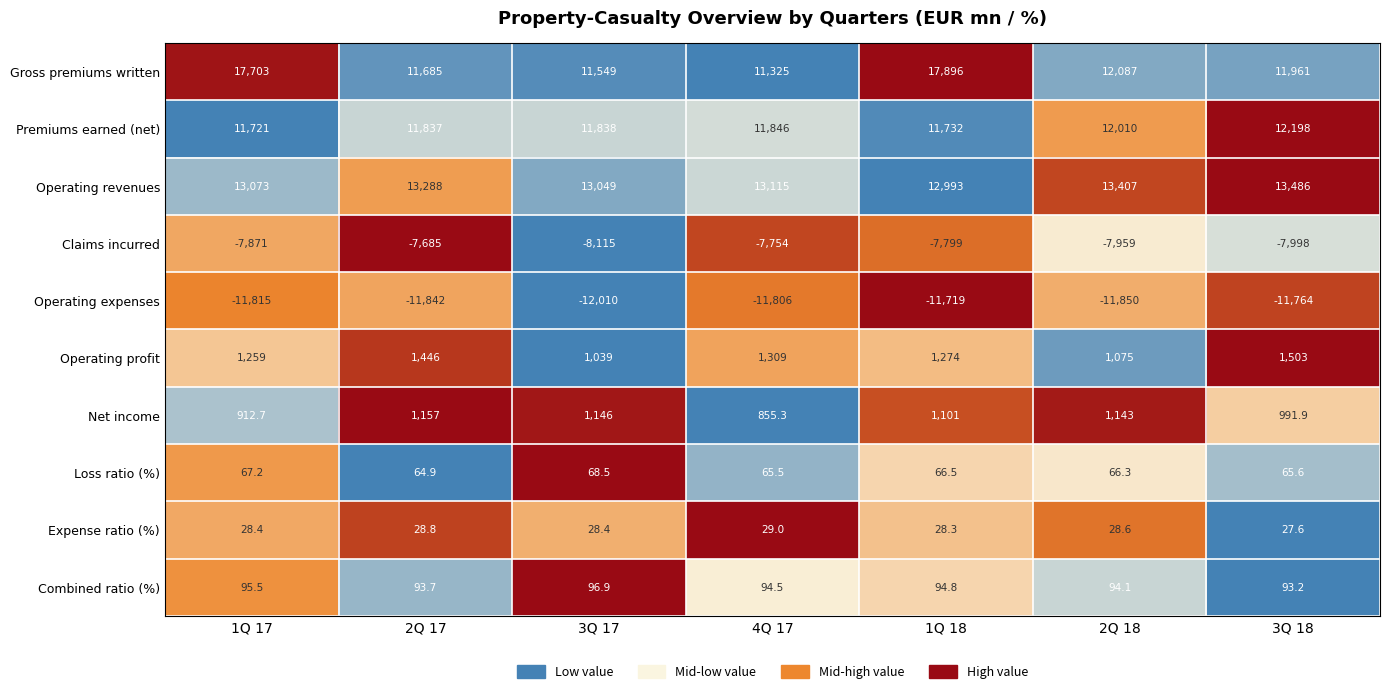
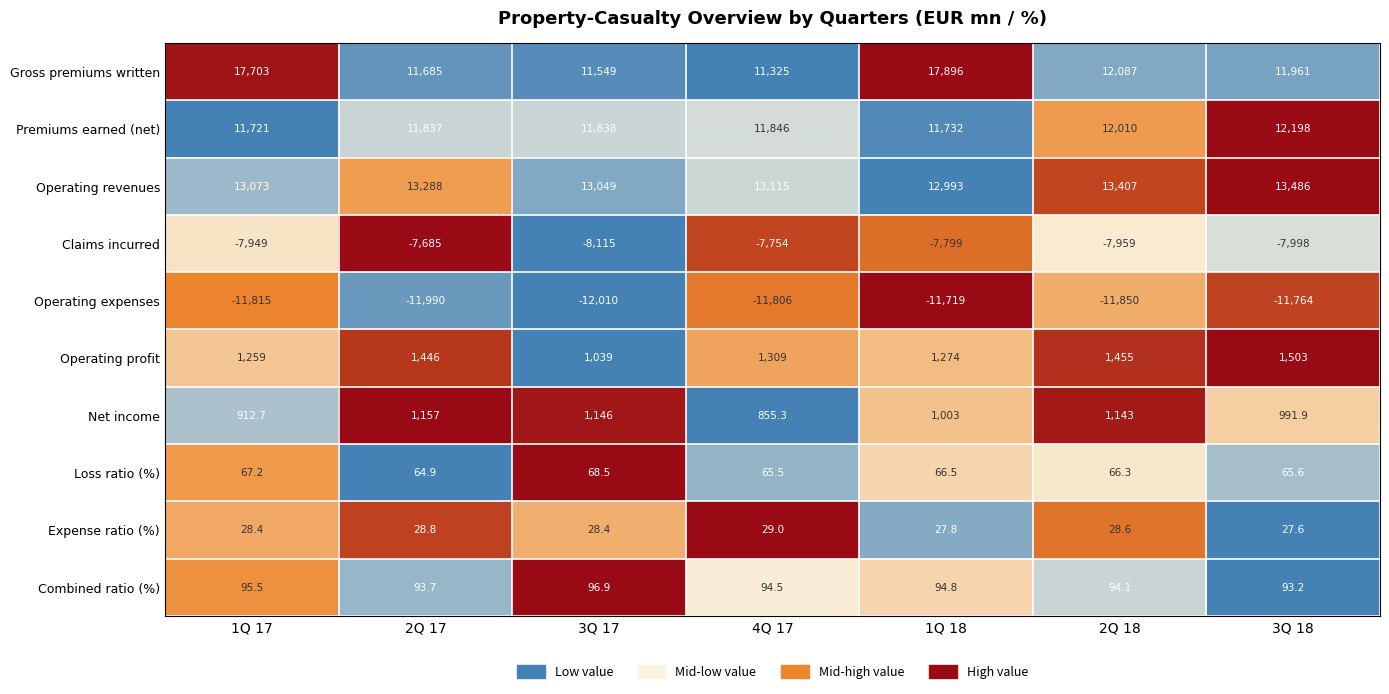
  {
    "Gross premiums written": {
      "1Q 17": "17,703",
      "2Q 17": "11,685",
      "3Q 17": "11,549",
      "4Q 17": "11,325",
      "1Q 18": "17,896",
      "2Q 18": "12,087",
      "3Q 18": "11,961"
    },
    "Premiums earned (net)": {
      "1Q 17": "11,721",
      "2Q 17": "11,837",
      "3Q 17": "11,838",
      "4Q 17": "11,846",
      "1Q 18": "11,732",
      "2Q 18": "12,010",
      "3Q 18": "12,198"
    },
    "Operating revenues": {
      "1Q 17": "13,073",
      "2Q 17": "13,288",
      "3Q 17": "13,049",
      "4Q 17": "13,115",
      "1Q 18": "12,993",
      "2Q 18": "13,407",
      "3Q 18": "13,486"
    },
    "Claims incurred": {
-     "1Q 17": "-7,871",
+     "1Q 17": "-7,949",
      "2Q 17": "-7,685",
      "3Q 17": "-8,115",
      "4Q 17": "-7,754",
      "1Q 18": "-7,799",
      "2Q 18": "-7,959",
      "3Q 18": "-7,998"
    },
    "Operating expenses": {
      "1Q 17": "-11,815",
-     "2Q 17": "-11,842",
+     "2Q 17": "-11,990",
      "3Q 17": "-12,010",
      "4Q 17": "-11,806",
      "1Q 18": "-11,719",
      "2Q 18": "-11,850",
      "3Q 18": "-11,764"
    },
    "Operating profit": {
      "1Q 17": "1,259",
      "2Q 17": "1,446",
      "3Q 17": "1,039",
      "4Q 17": "1,309",
      "1Q 18": "1,274",
-     "2Q 18": "1,075",
+     "2Q 18": "1,455",
      "3Q 18": "1,503"
    },
    "Net income": {
      "1Q 17": "912.7",
      "2Q 17": "1,157",
      "3Q 17": "1,146",
      "4Q 17": "855.3",
-     "1Q 18": "1,101",
+     "1Q 18": "1,003",
      "2Q 18": "1,143",
      "3Q 18": "991.9"
    },
    "Loss ratio (%)": {
      "1Q 17": "67.2",
      "2Q 17": "64.9",
      "3Q 17": "68.5",
      "4Q 17": "65.5",
      "1Q 18": "66.5",
      "2Q 18": "66.3",
      "3Q 18": "65.6"
    },
    "Expense ratio (%)": {
      "1Q 17": "28.4",
      "2Q 17": "28.8",
      "3Q 17": "28.4",
      "4Q 17": "29.0",
-     "1Q 18": "28.3",
+     "1Q 18": "27.8",
      "2Q 18": "28.6",
      "3Q 18": "27.6"
    },
    "Combined ratio (%)": {
      "1Q 17": "95.5",
      "2Q 17": "93.7",
      "3Q 17": "96.9",
      "4Q 17": "94.5",
      "1Q 18": "94.8",
      "2Q 18": "94.1",
      "3Q 18": "93.2"
    }
  }
